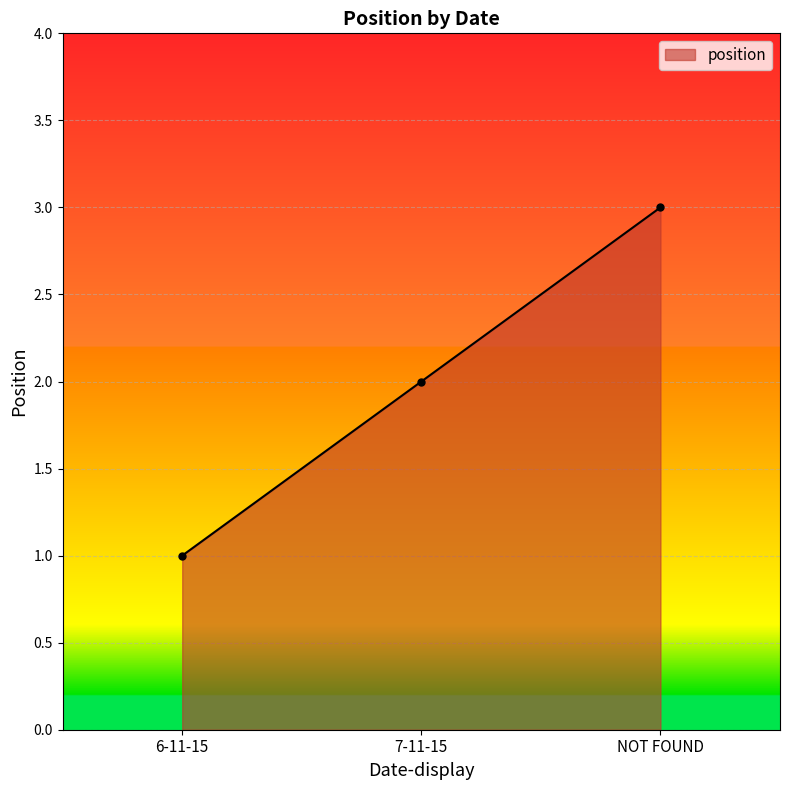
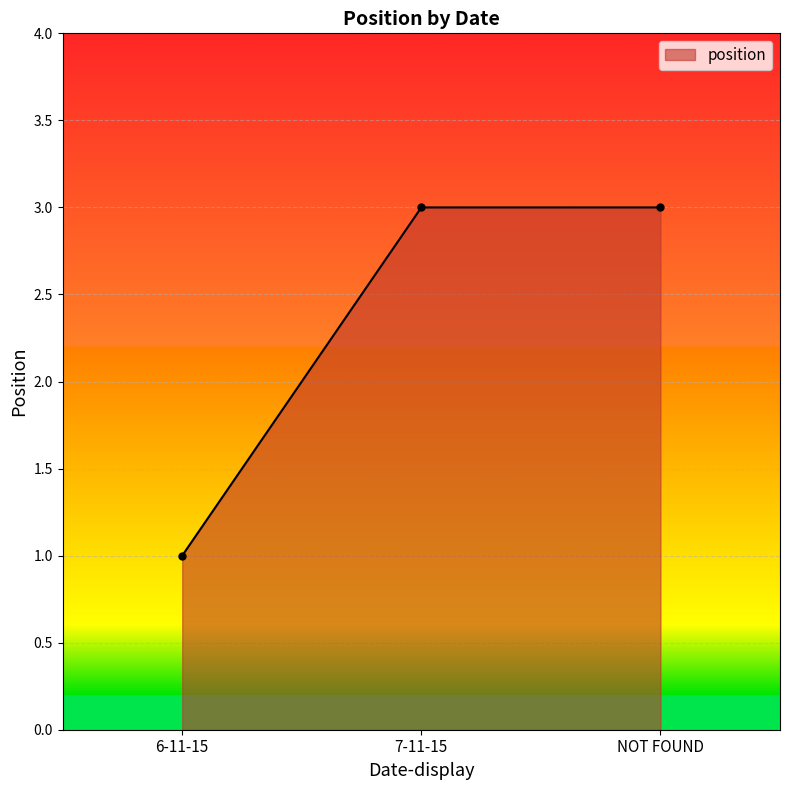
  {
    "6-11-15": 1,
-   "7-11-15": 2,
+   "7-11-15": 3,
    "NOT FOUND": 3
  }
